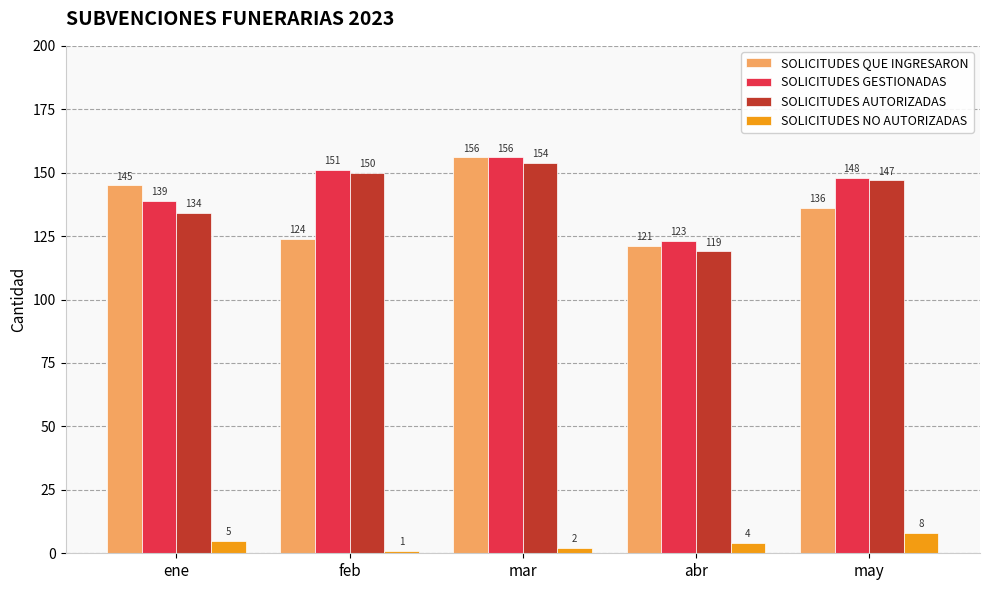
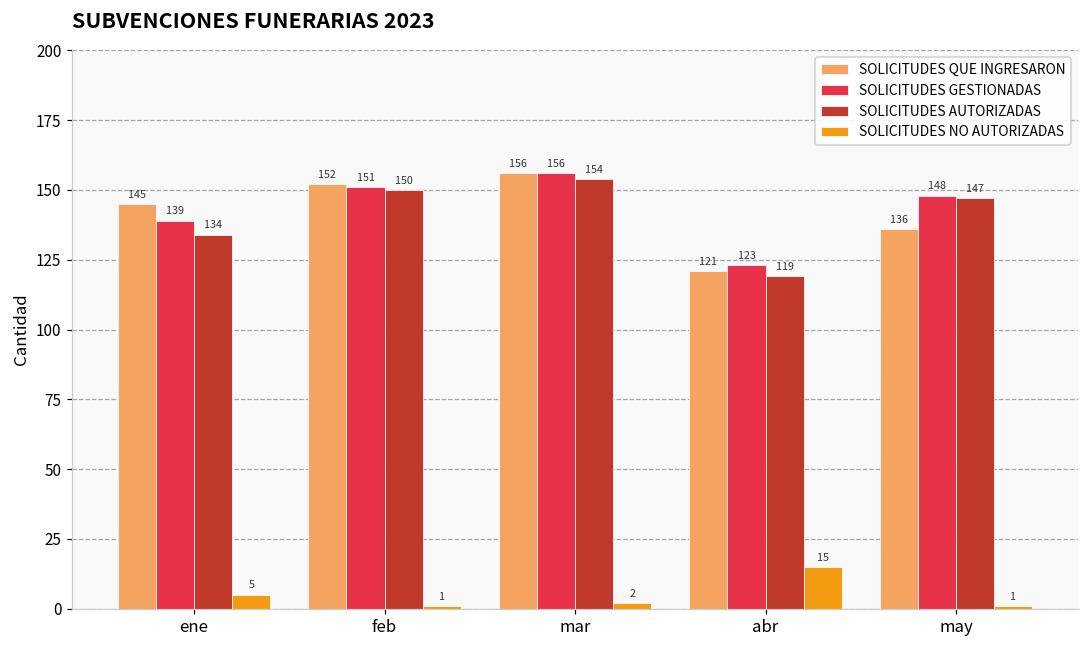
  {
    "SOLICITUDES QUE INGRESARON": {
      "ene": 145,
-     "feb": 124,
+     "feb": 152,
      "mar": 156,
      "abr": 121,
      "may": 136
    },
    "SOLICITUDES NO AUTORIZADAS": {
      "ene": 5,
      "feb": 1,
      "mar": 2,
-     "abr": 4,
-     "may": 8
+     "abr": 15,
+     "may": 1
    }
  }
